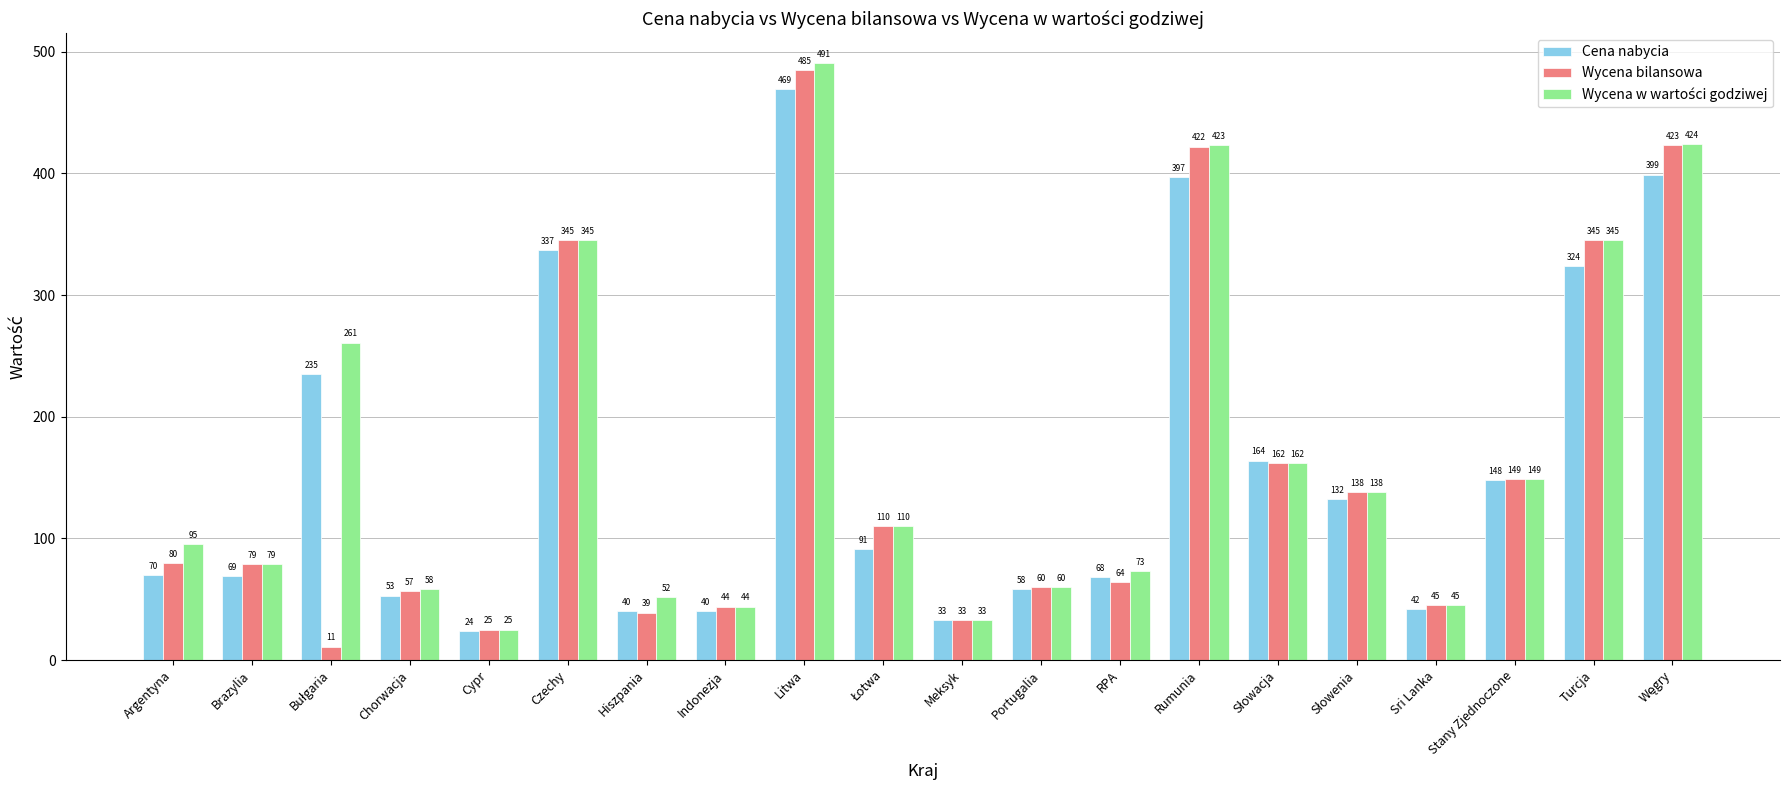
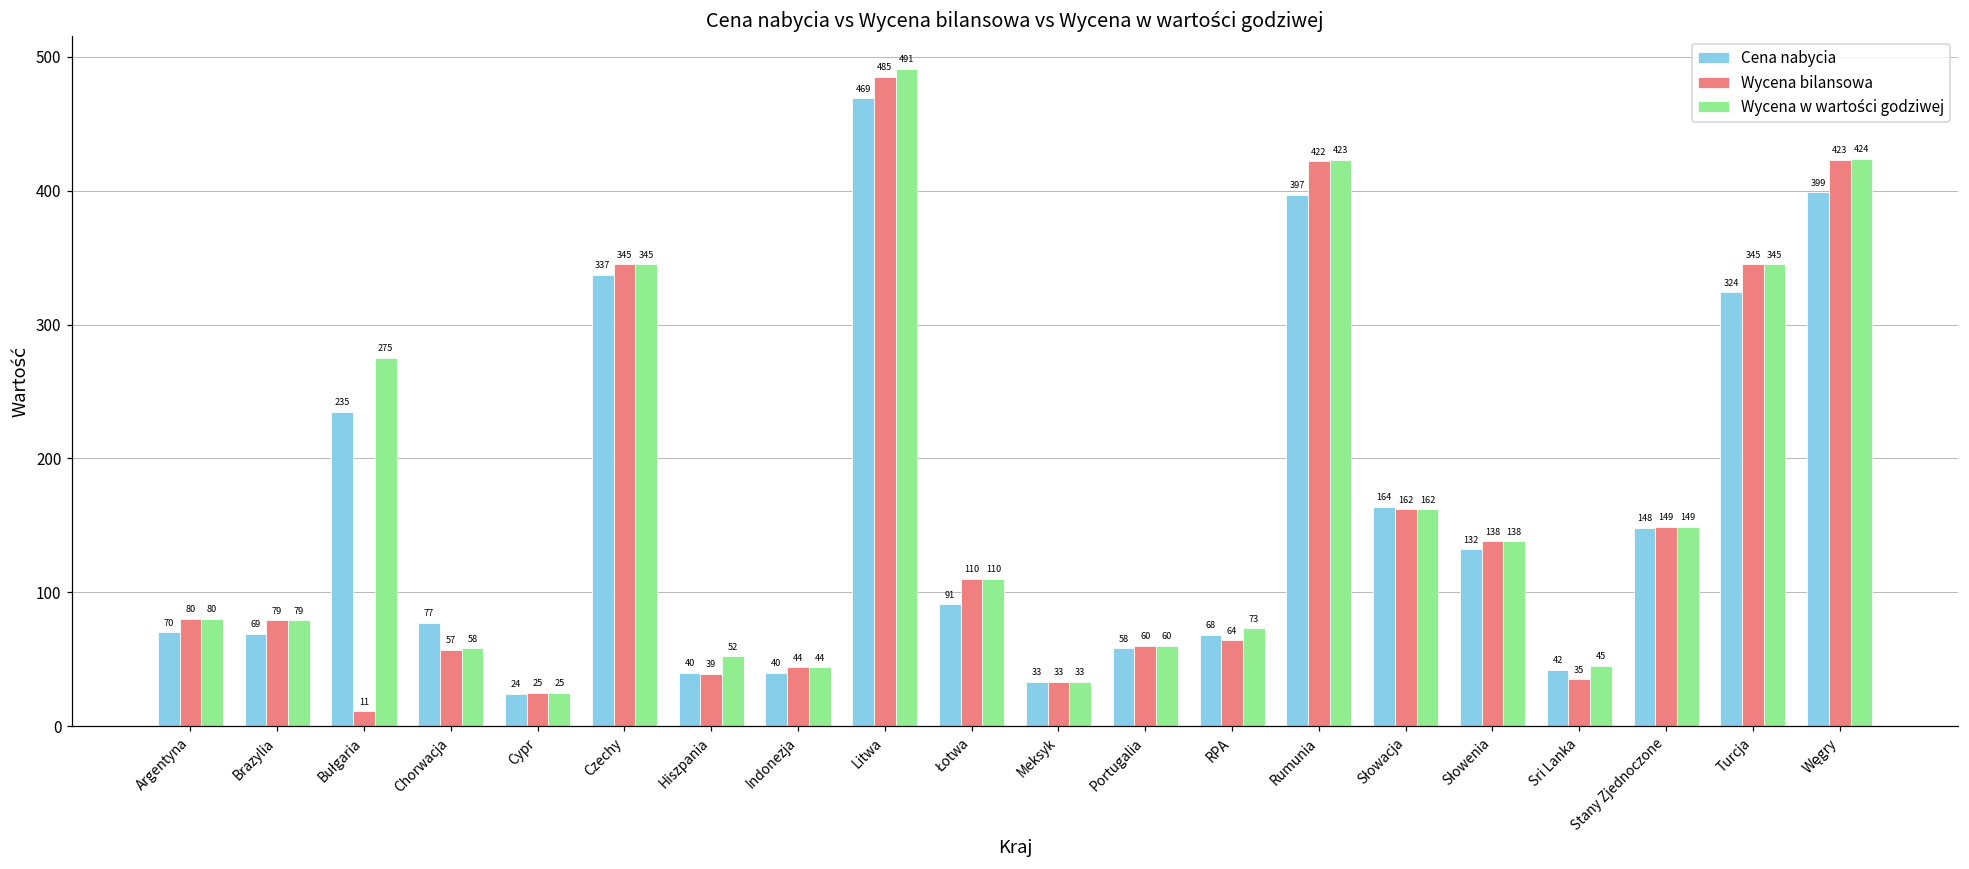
  {
    "Cena nabycia": {
      "Argentyna": 70,
      "Brazylia": 69,
      "Bułgaria": 235,
-     "Chorwacja": 53,
+     "Chorwacja": 77,
      "Cypr": 24,
      "Czechy": 337,
      "Hiszpania": 40,
      "Indonezja": 40,
      "Litwa": 469,
      "Łotwa": 91,
      "Meksyk": 33,
      "Portugalia": 58,
      "RPA": 68,
      "Rumunia": 397,
      "Słowacja": 164,
      "Słowenia": 132,
      "Sri Lanka": 42,
      "Stany Zjednoczone": 148,
      "Turcja": 324,
      "Węgry": 399
    },
    "Wycena bilansowa": {
      "Argentyna": 80,
      "Brazylia": 79,
      "Bułgaria": 11,
      "Chorwacja": 57,
      "Cypr": 25,
      "Czechy": 345,
      "Hiszpania": 39,
      "Indonezja": 44,
      "Litwa": 485,
      "Łotwa": 110,
      "Meksyk": 33,
      "Portugalia": 60,
      "RPA": 64,
      "Rumunia": 422,
      "Słowacja": 162,
      "Słowenia": 138,
-     "Sri Lanka": 45,
+     "Sri Lanka": 35,
      "Stany Zjednoczone": 149,
      "Turcja": 345,
      "Węgry": 423
    },
    "Wycena w wartości godziwej": {
-     "Argentyna": 95,
+     "Argentyna": 80,
      "Brazylia": 79,
-     "Bułgaria": 261,
+     "Bułgaria": 275,
      "Chorwacja": 58,
      "Cypr": 25,
      "Czechy": 345,
      "Hiszpania": 52,
      "Indonezja": 44,
      "Litwa": 491,
      "Łotwa": 110,
      "Meksyk": 33,
      "Portugalia": 60,
      "RPA": 73,
      "Rumunia": 423,
      "Słowacja": 162,
      "Słowenia": 138,
      "Sri Lanka": 45,
      "Stany Zjednoczone": 149,
      "Turcja": 345,
      "Węgry": 424
    }
  }
